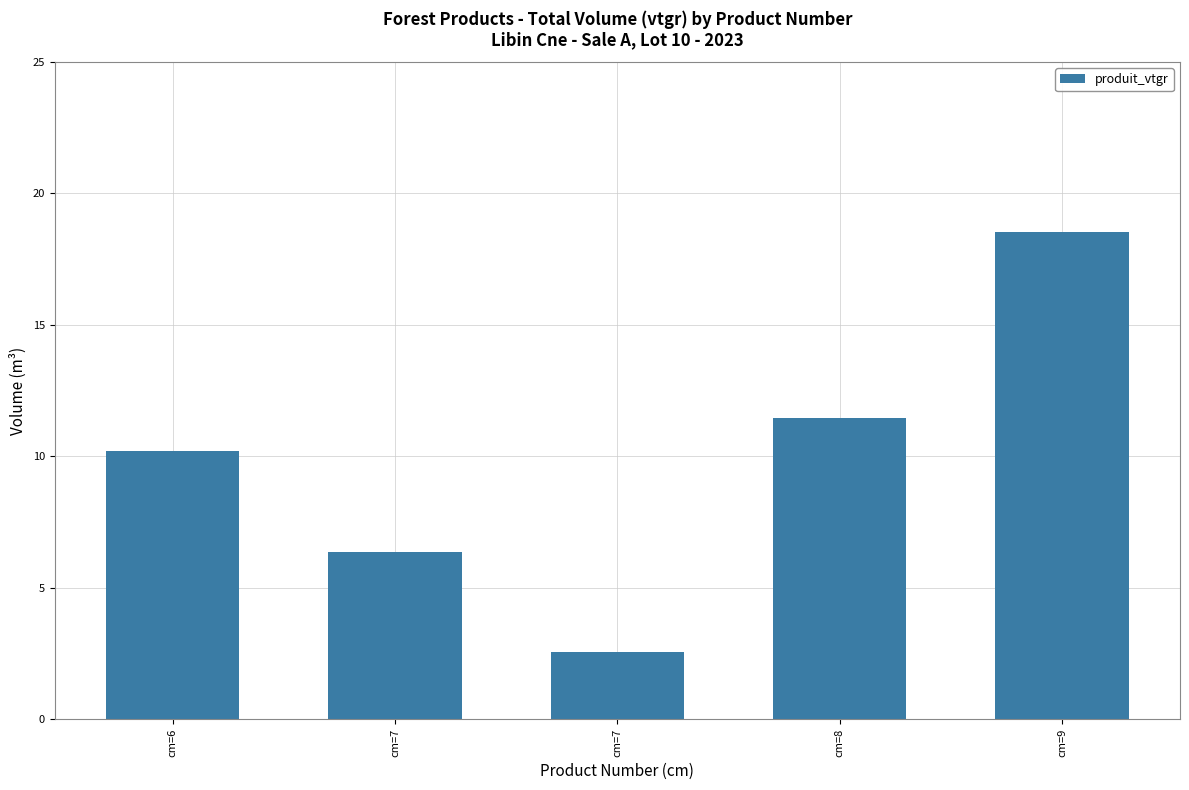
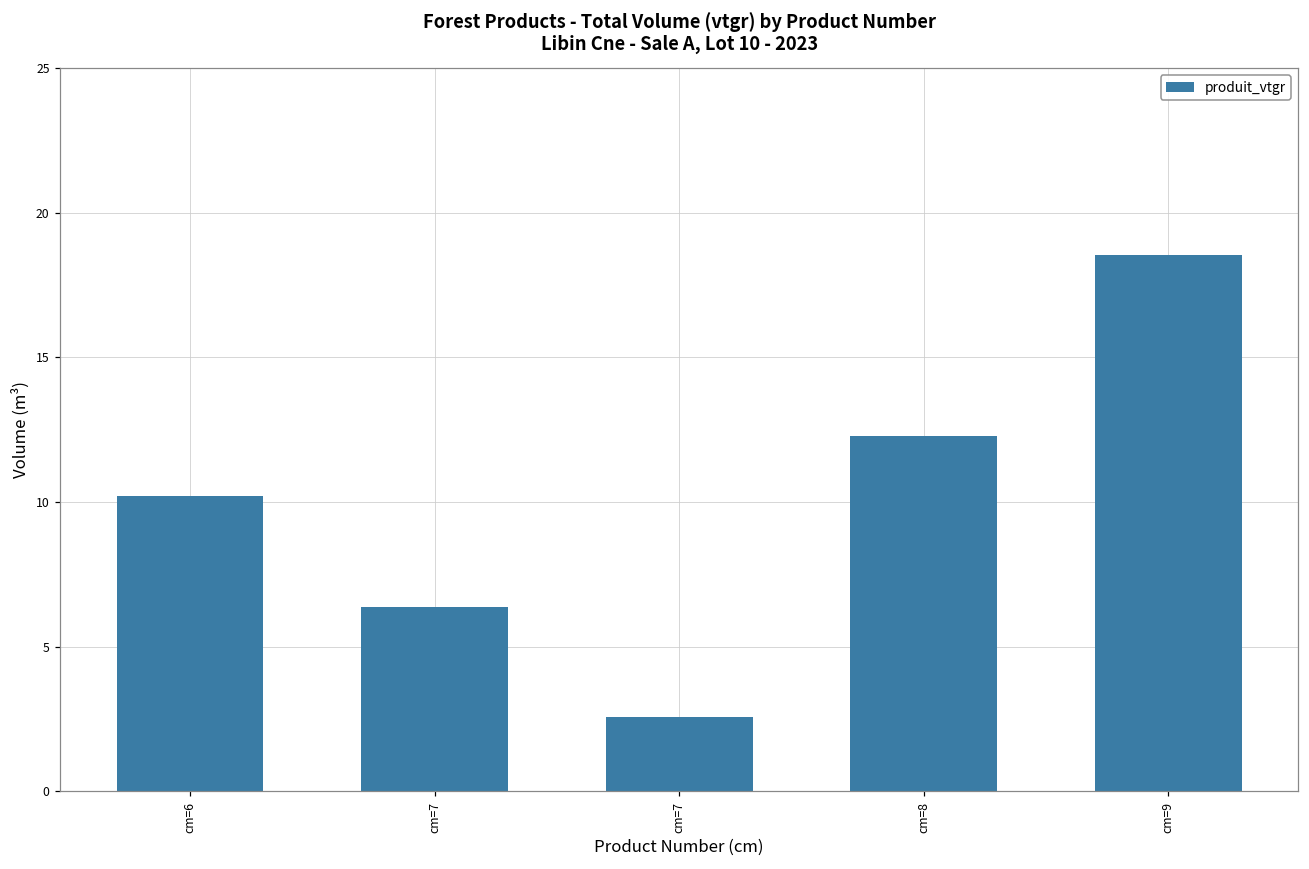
  {
    "cm=6": 10.2,
-   "cm=8": 11.5,
+   "cm=8": 12.3,
    "cm=9": 18.6
  }
